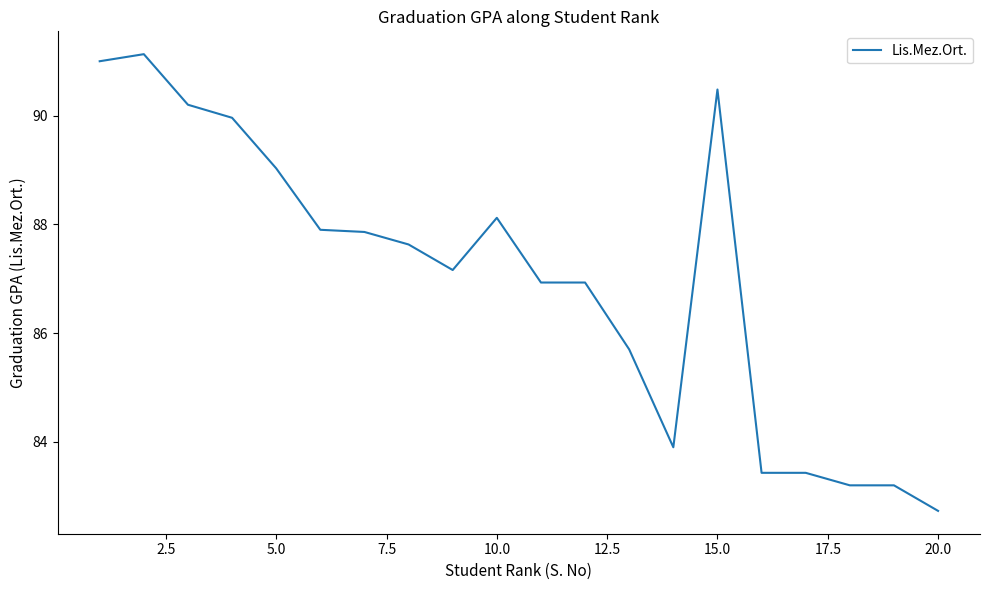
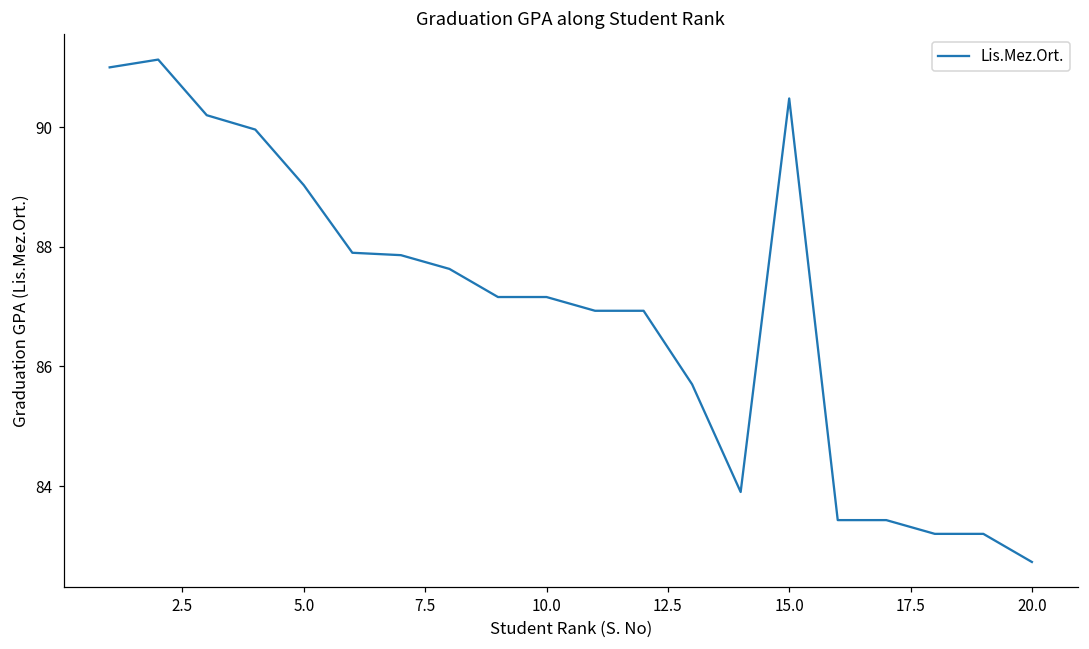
  {
    "5.0": 89.0,
-   "10.0": 88.1,
+   "10.0": 87.2,
    "15.0": 90.5,
    "20.0": 82.7
  }
